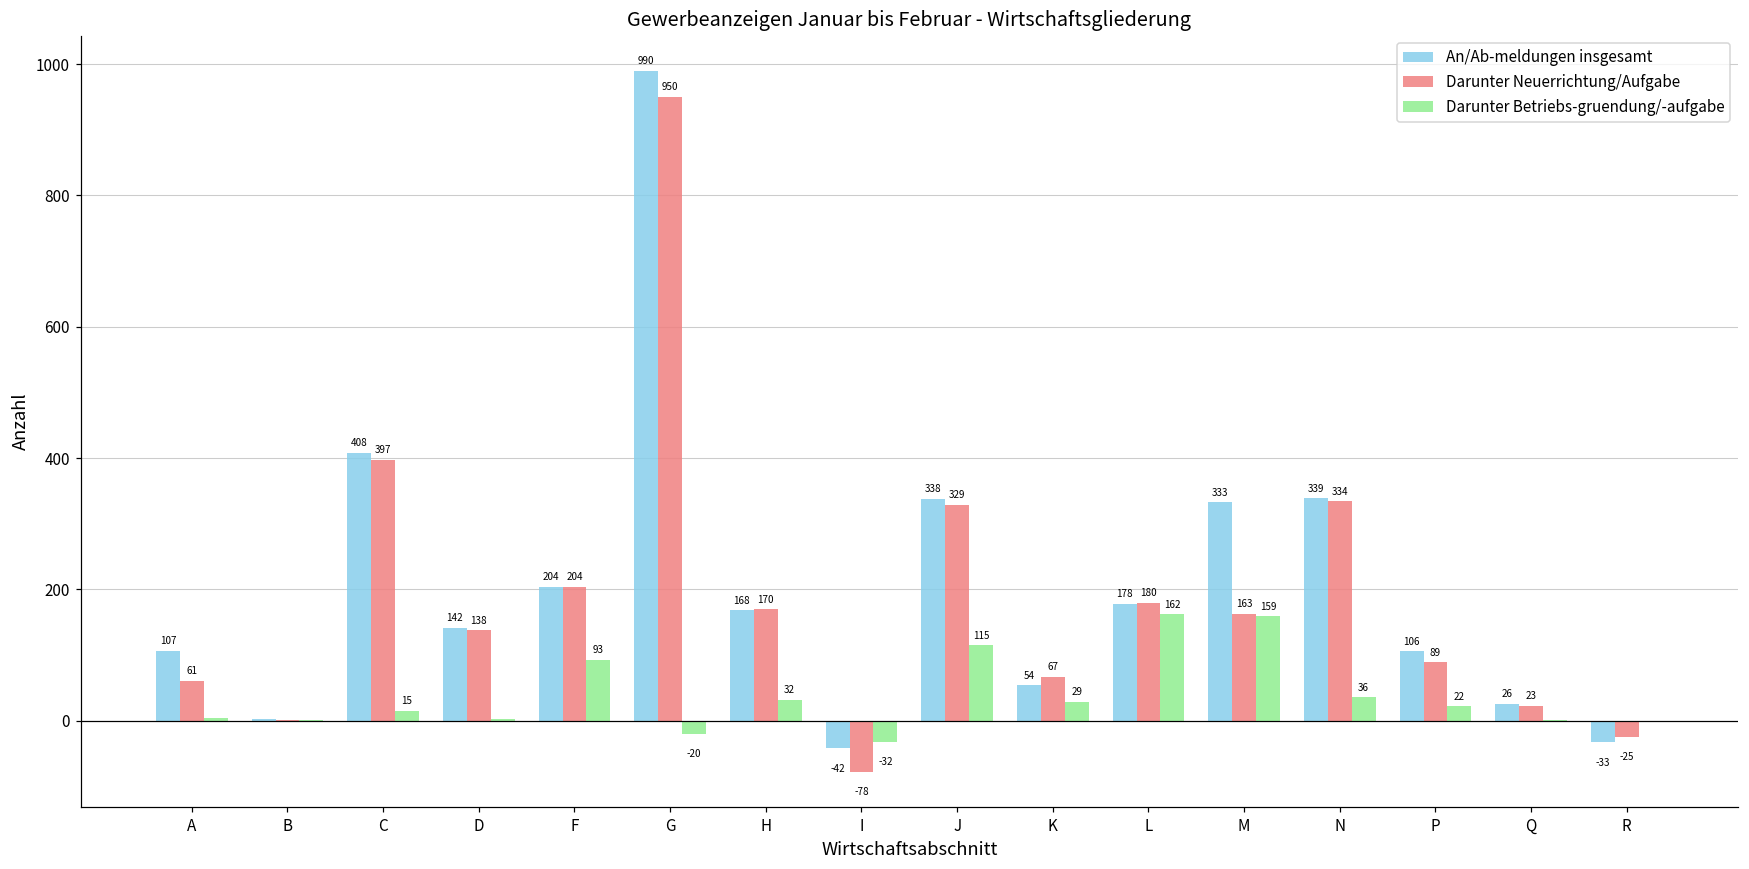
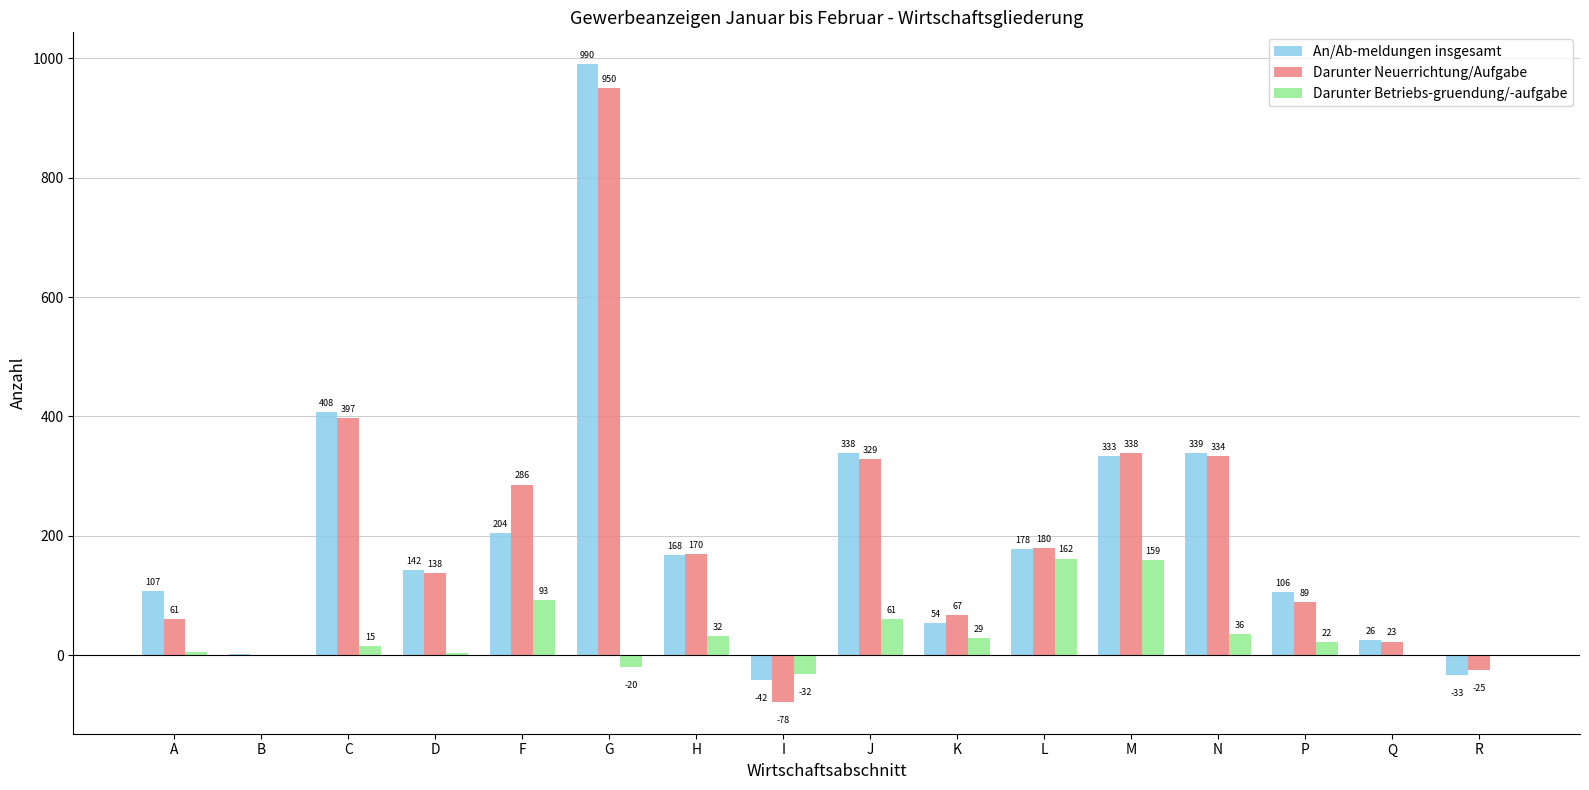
  {
    "An/Ab-meldungen insgesamt": {
      "A": 107,
      "C": 408,
      "D": 142,
      "F": 204,
      "G": 990,
      "H": 168,
      "I": -42,
      "J": 338,
      "K": 54,
      "L": 178,
      "M": 333,
      "N": 339,
      "P": 106,
      "Q": 26,
      "R": -33
    },
    "Darunter Neuerrichtung/Aufgabe": {
      "A": 61,
      "C": 397,
      "D": 138,
-     "F": 204,
+     "F": 286,
      "G": 950,
      "H": 170,
      "I": -78,
      "J": 329,
      "K": 67,
      "L": 180,
-     "M": 163,
+     "M": 338,
      "N": 334,
      "P": 89,
      "Q": 23,
      "R": -25
    },
    "Darunter Betriebs-gruendung/-aufgabe": {
      "C": 15,
      "F": 93,
      "G": -20,
      "H": 32,
      "I": -32,
-     "J": 115,
+     "J": 61,
      "K": 29,
      "L": 162,
      "M": 159,
      "N": 36,
      "P": 22
    }
  }
